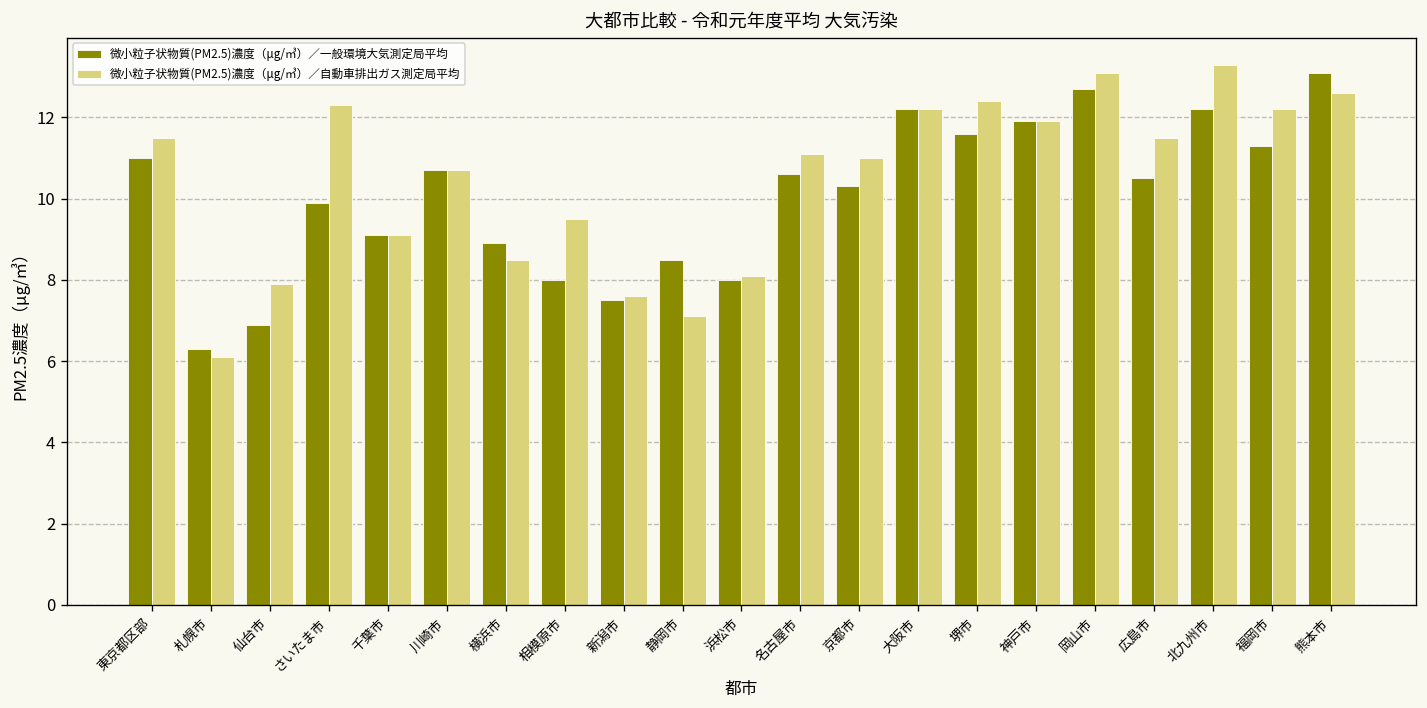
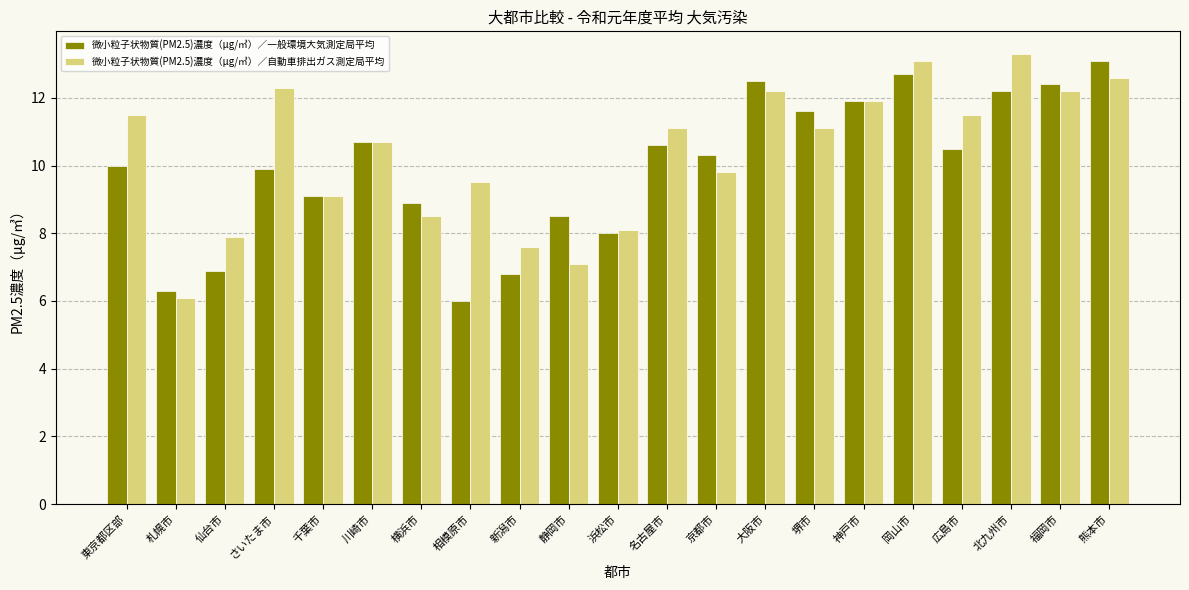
  {
    "微小粒子状物質(PM2.5)濃度（μg/㎥）／一般環境大気測定局平均": {
-     "東京都区部": 11,
+     "東京都区部": 10,
      "札幌市": 6.3,
      "仙台市": 6.9,
      "さいたま市": 9.9,
      "千葉市": 9.1,
      "川崎市": 10.7,
      "横浜市": 8.9,
-     "相模原市": 8,
-     "新潟市": 7.5,
+     "相模原市": 6,
+     "新潟市": 6.8,
      "静岡市": 8.5,
      "浜松市": 8.0,
      "名古屋市": 10.6,
      "京都市": 10.3,
-     "大阪市": 12.2,
+     "大阪市": 12.5,
      "堺市": 11.6,
      "神戸市": 11.9,
      "岡山市": 12.7,
      "広島市": 10.5,
      "北九州市": 12.2,
-     "福岡市": 11.3,
+     "福岡市": 12.4,
      "熊本市": 13.1
    },
    "微小粒子状物質(PM2.5)濃度（μg/㎥）／自動車排出ガス測定局平均": {
      "東京都区部": 11.5,
      "札幌市": 6.1,
      "仙台市": 7.9,
      "さいたま市": 12.3,
      "千葉市": 9.1,
      "川崎市": 10.7,
      "横浜市": 8.5,
      "相模原市": 9.5,
      "新潟市": 7.6,
      "静岡市": 7.1,
      "浜松市": 8.1,
      "名古屋市": 11.1,
-     "京都市": 11.0,
+     "京都市": 9.8,
      "大阪市": 12.2,
-     "堺市": 12.4,
+     "堺市": 11.1,
      "神戸市": 11.9,
      "岡山市": 13.1,
      "広島市": 11.5,
      "北九州市": 13.3,
      "福岡市": 12.2,
      "熊本市": 12.6
    }
  }
